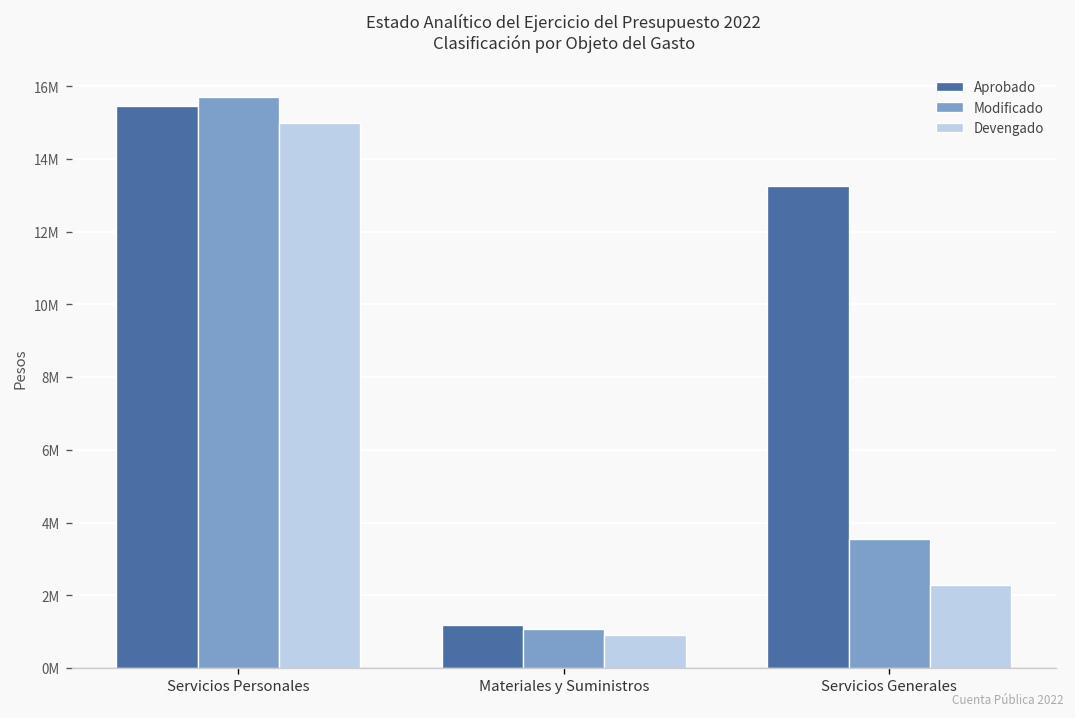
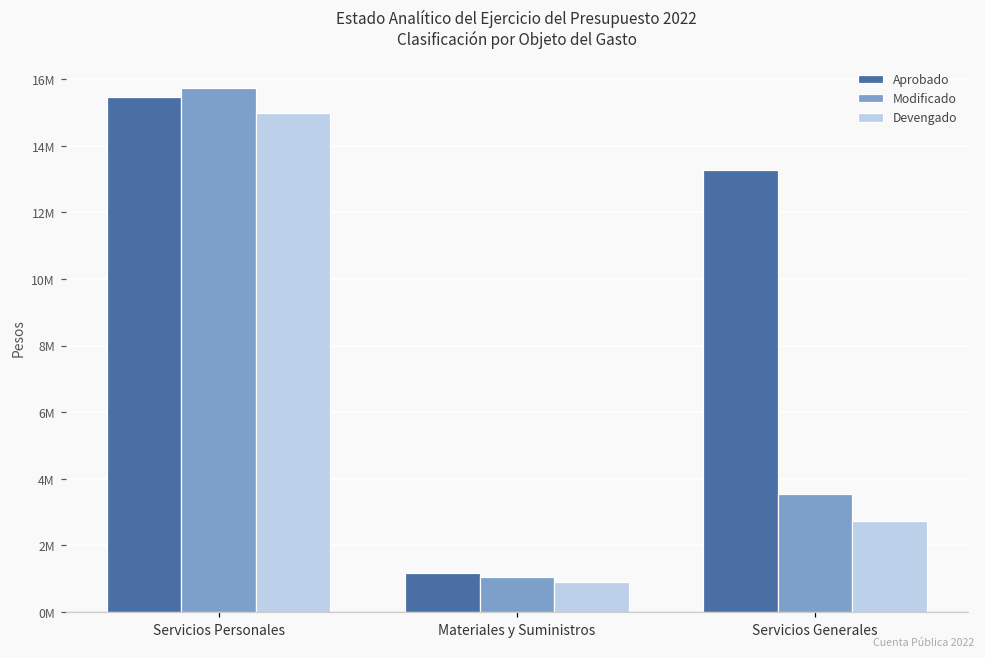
  {
    "Aprobado": {
      "Servicios Personales": 15500000,
      "Materiales y Suministros": 1200000,
      "Servicios Generales": 13300000
    },
    "Modificado": {
      "Servicios Personales": 15700000,
      "Materiales y Suministros": 1100000,
      "Servicios Generales": 3500000
    },
    "Devengado": {
      "Servicios Personales": 15000000,
      "Materiales y Suministros": 900000,
-     "Servicios Generales": 2300000
+     "Servicios Generales": 2700000
    }
  }
